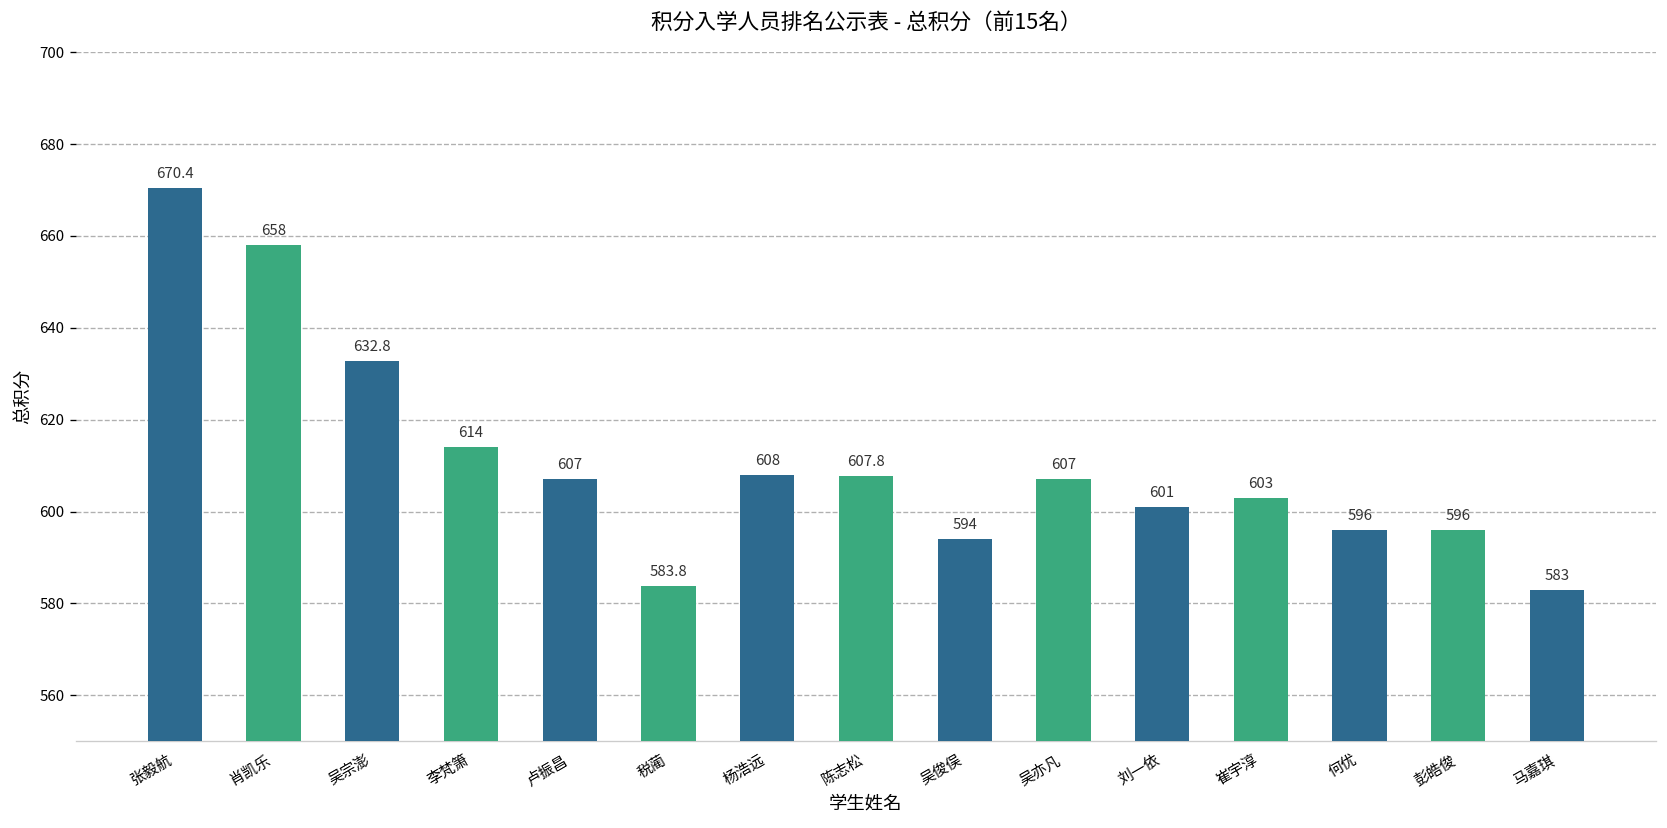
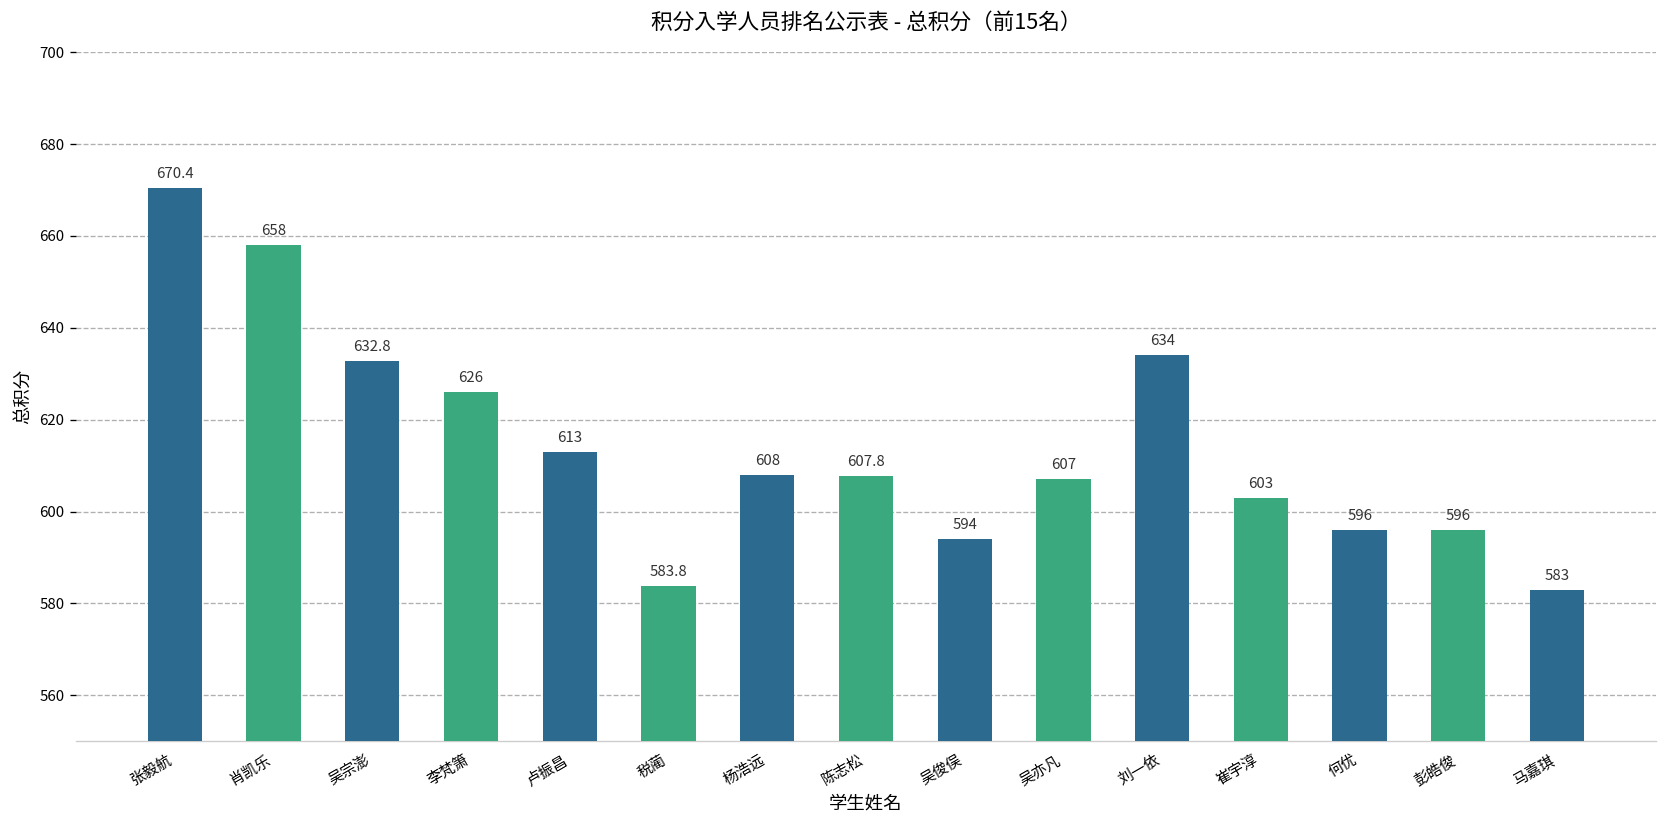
  {
    "张毅航": 670.4,
    "肖凯乐": 658,
    "吴宗澎": 632.8,
-   "李梵箫": 614,
-   "卢振昌": 607,
+   "李梵箫": 626,
+   "卢振昌": 613,
    "税蔺": 583.8,
    "杨浩远": 608,
    "陈志松": 607.8,
    "吴俊俣": 594,
    "吴亦凡": 607,
-   "刘一依": 601,
+   "刘一依": 634,
    "崔宇淳": 603,
    "何优": 596,
    "彭皓俊": 596,
    "马嘉琪": 583
  }
